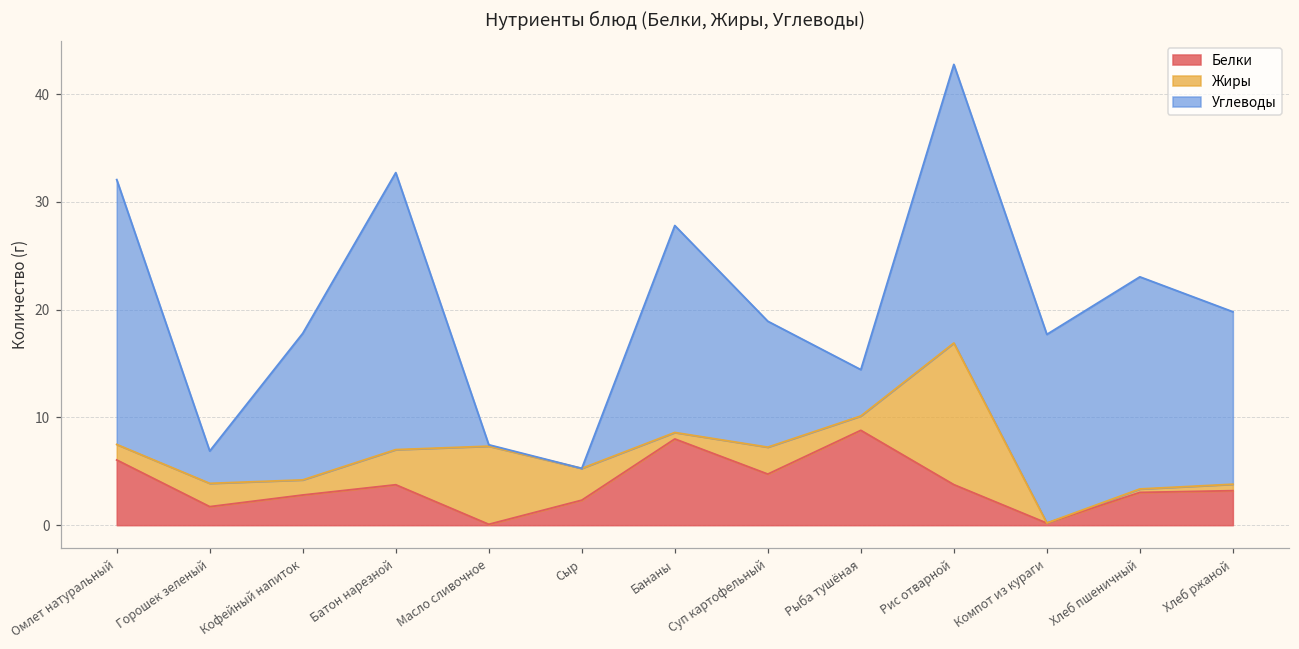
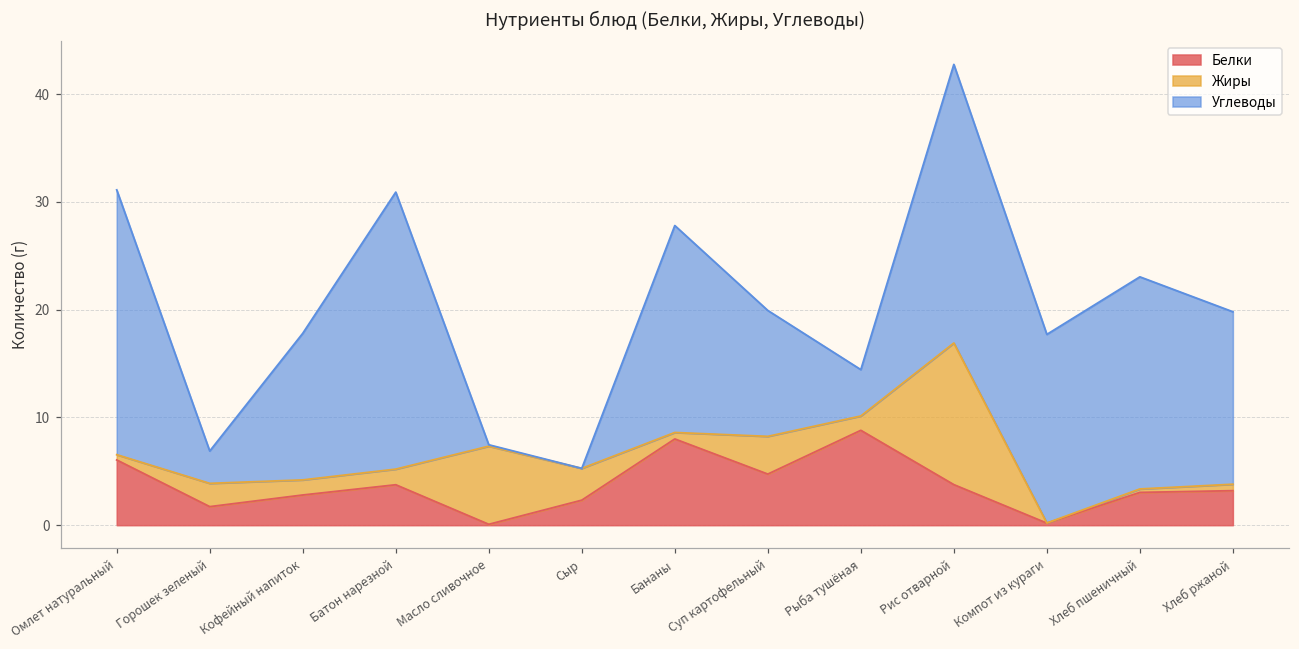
  {
    "Белки": {
      "Омлет натуральный": 6,
      "Горошек зеленый": 2,
      "Кофейный напиток": 3,
      "Батон нарезной": 4,
      "Масло сливочное": 0,
      "Сыр": 2,
      "Бананы": 8,
      "Суп картофельный": 5,
      "Рыба тушёная": 9,
      "Рис отварной": 4,
      "Хлеб пшеничный": 3,
      "Хлеб ржаной": 3
    },
    "Жиры": {
-     "Омлет натуральный": 1,
+     "Омлет натуральный": 0,
      "Горошек зеленый": 2,
      "Кофейный напиток": 1,
-     "Батон нарезной": 3,
+     "Батон нарезной": 1,
      "Бананы": 1,
-     "Суп картофельный": 3,
+     "Суп картофельный": 4,
      "Рыба тушёная": 1,
      "Рис отварной": 13,
      "Хлеб пшеничный": 0,
      "Хлеб ржаной": 1
    },
    "Углеводы": {
      "Омлет натуральный": 25,
      "Горошек зеленый": 3,
      "Кофейный напиток": 14,
      "Батон нарезной": 26,
      "Бананы": 19,
      "Суп картофельный": 12,
      "Рыба тушёная": 4,
      "Рис отварной": 26,
      "Компот из кураги": 18,
      "Хлеб пшеничный": 20,
      "Хлеб ржаной": 16
    }
  }
